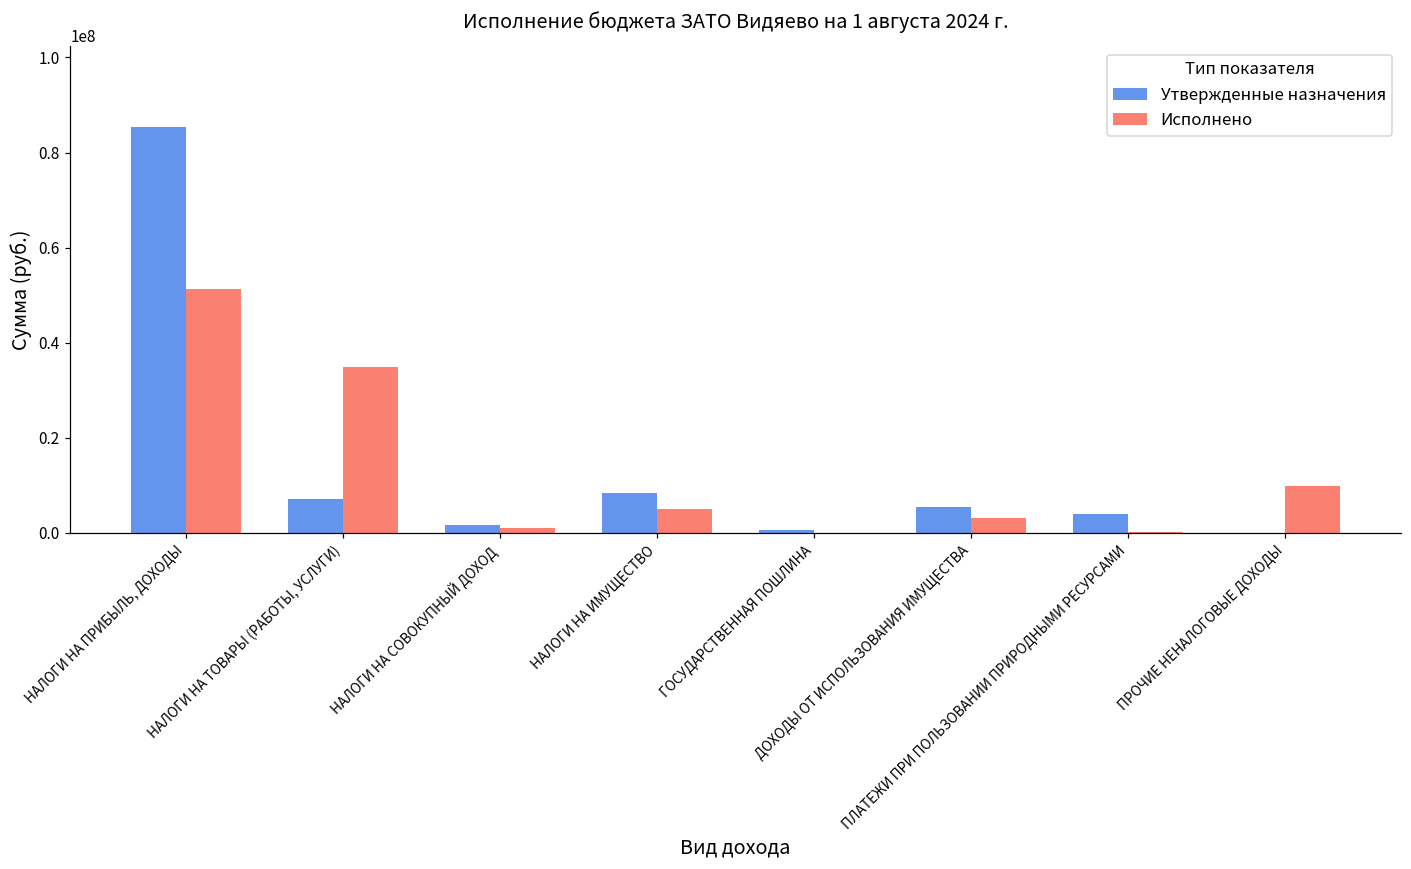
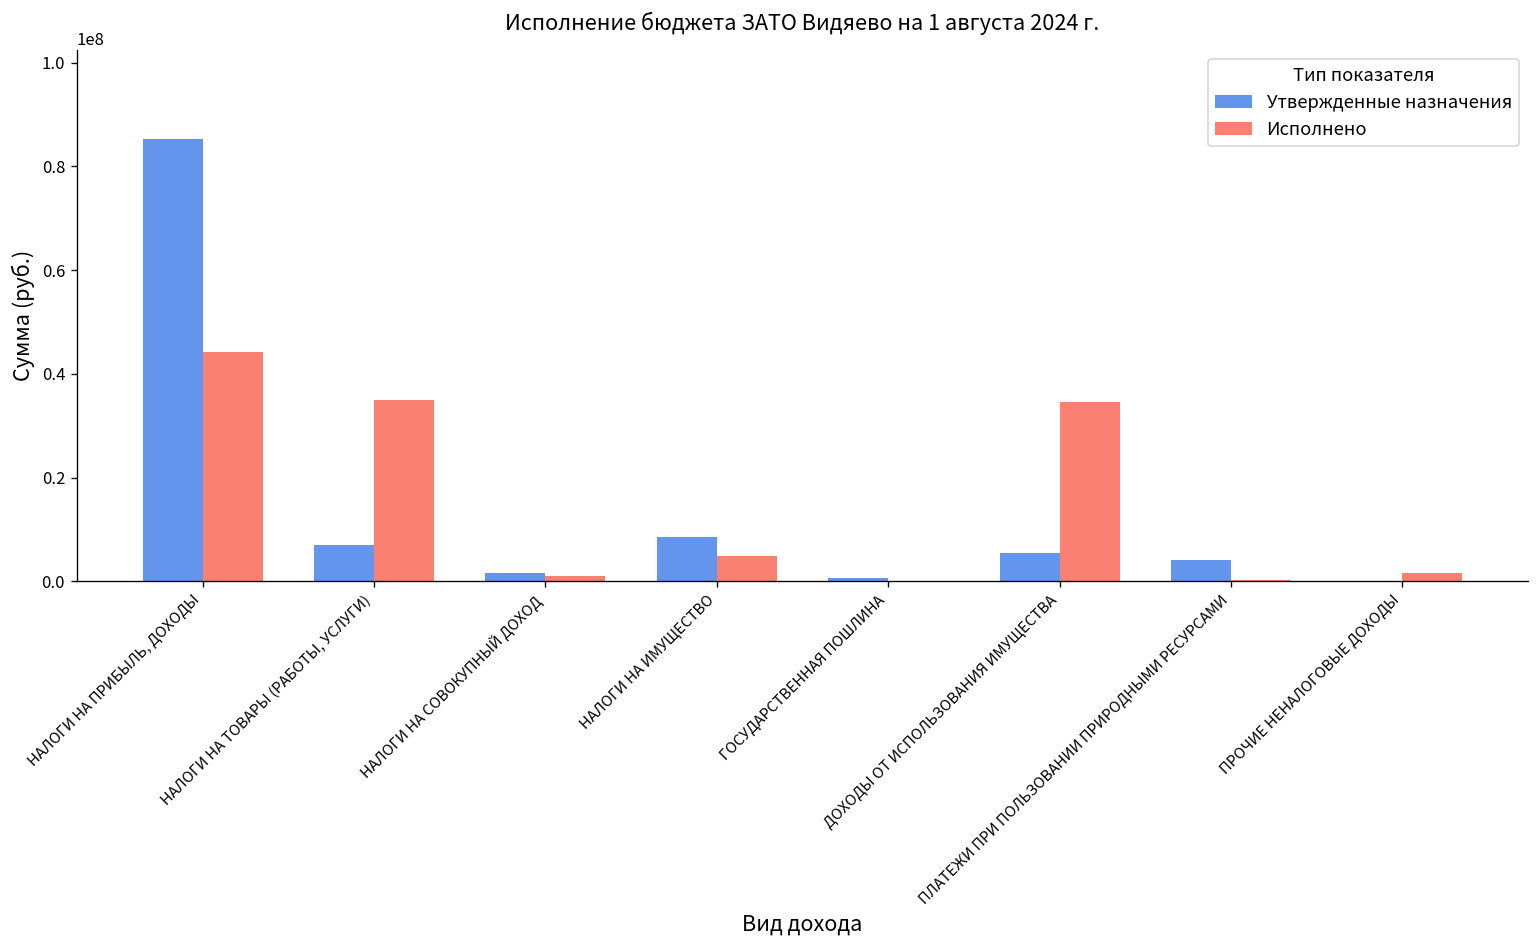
  {
    "Утвержденные назначения": {
      "НАЛОГИ НА ПРИБЫЛЬ, ДОХОДЫ": 85000000,
      "НАЛОГИ НА ТОВАРЫ (РАБОТЫ, УСЛУГИ)": 7000000,
      "НАЛОГИ НА СОВОКУПНЫЙ ДОХОД": 2000000,
      "НАЛОГИ НА ИМУЩЕСТВО": 8000000,
      "ГОСУДАРСТВЕННАЯ ПОШЛИНА": 1000000,
      "ДОХОДЫ ОТ ИСПОЛЬЗОВАНИЯ ИМУЩЕСТВА": 6000000,
      "ПЛАТЕЖИ ПРИ ПОЛЬЗОВАНИИ ПРИРОДНЫМИ РЕСУРСАМИ": 4000000,
      "ПРОЧИЕ НЕНАЛОГОВЫЕ ДОХОДЫ": 0
    },
    "Исполнено": {
-     "НАЛОГИ НА ПРИБЫЛЬ, ДОХОДЫ": 51000000,
+     "НАЛОГИ НА ПРИБЫЛЬ, ДОХОДЫ": 44000000,
      "НАЛОГИ НА ТОВАРЫ (РАБОТЫ, УСЛУГИ)": 35000000,
      "НАЛОГИ НА СОВОКУПНЫЙ ДОХОД": 1000000,
      "НАЛОГИ НА ИМУЩЕСТВО": 5000000,
-     "ДОХОДЫ ОТ ИСПОЛЬЗОВАНИЯ ИМУЩЕСТВА": 3000000,
-     "ПРОЧИЕ НЕНАЛОГОВЫЕ ДОХОДЫ": 10000000
+     "ДОХОДЫ ОТ ИСПОЛЬЗОВАНИЯ ИМУЩЕСТВА": 35000000,
+     "ПРОЧИЕ НЕНАЛОГОВЫЕ ДОХОДЫ": 2000000
    }
  }
